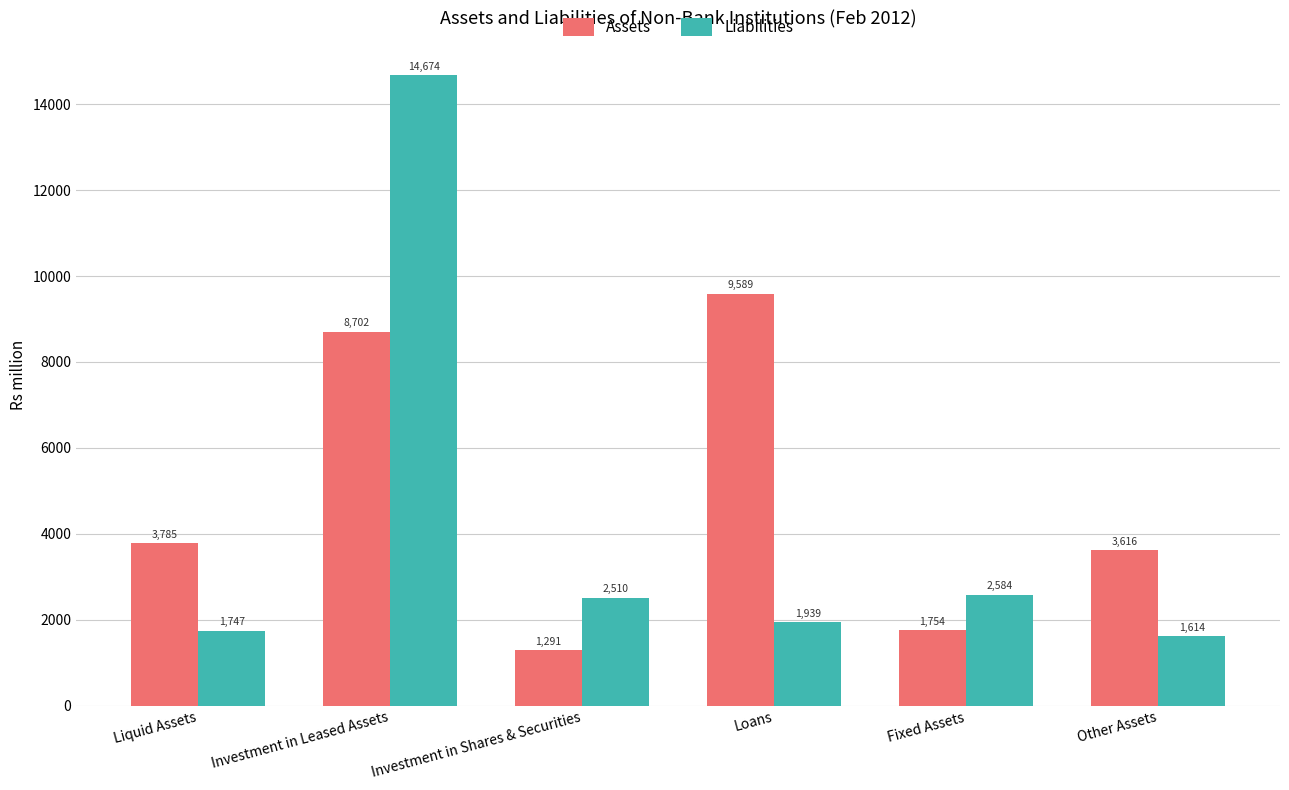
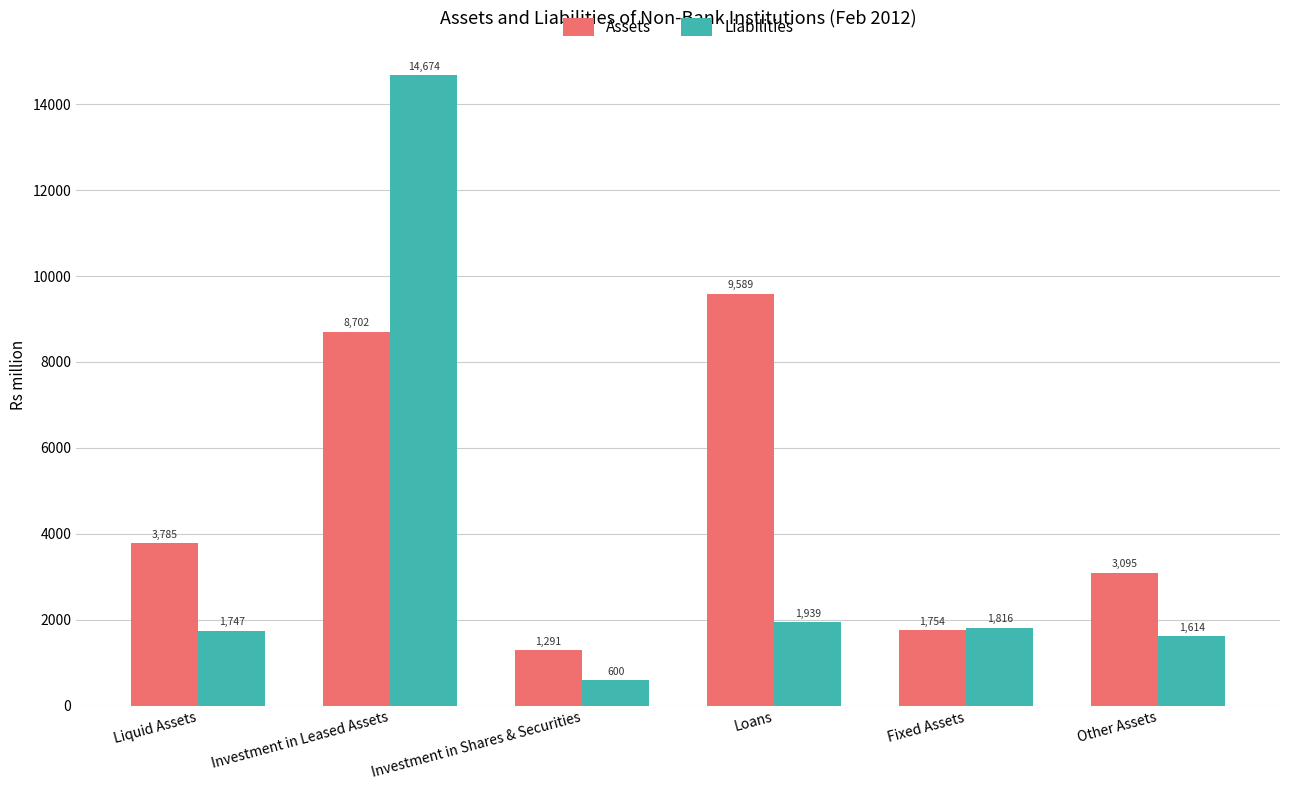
  {
    "Assets": {
      "Liquid Assets": "3,785",
      "Investment in Leased Assets": "8,702",
      "Investment in Shares & Securities": "1,291",
      "Loans": "9,589",
      "Fixed Assets": "1,754",
-     "Other Assets": "3,616"
+     "Other Assets": "3,095"
    },
    "Liabilities": {
      "Liquid Assets": "1,747",
      "Investment in Leased Assets": "14,674",
-     "Investment in Shares & Securities": "2,510",
+     "Investment in Shares & Securities": "600",
      "Loans": "1,939",
-     "Fixed Assets": "2,584",
+     "Fixed Assets": "1,816",
      "Other Assets": "1,614"
    }
  }
